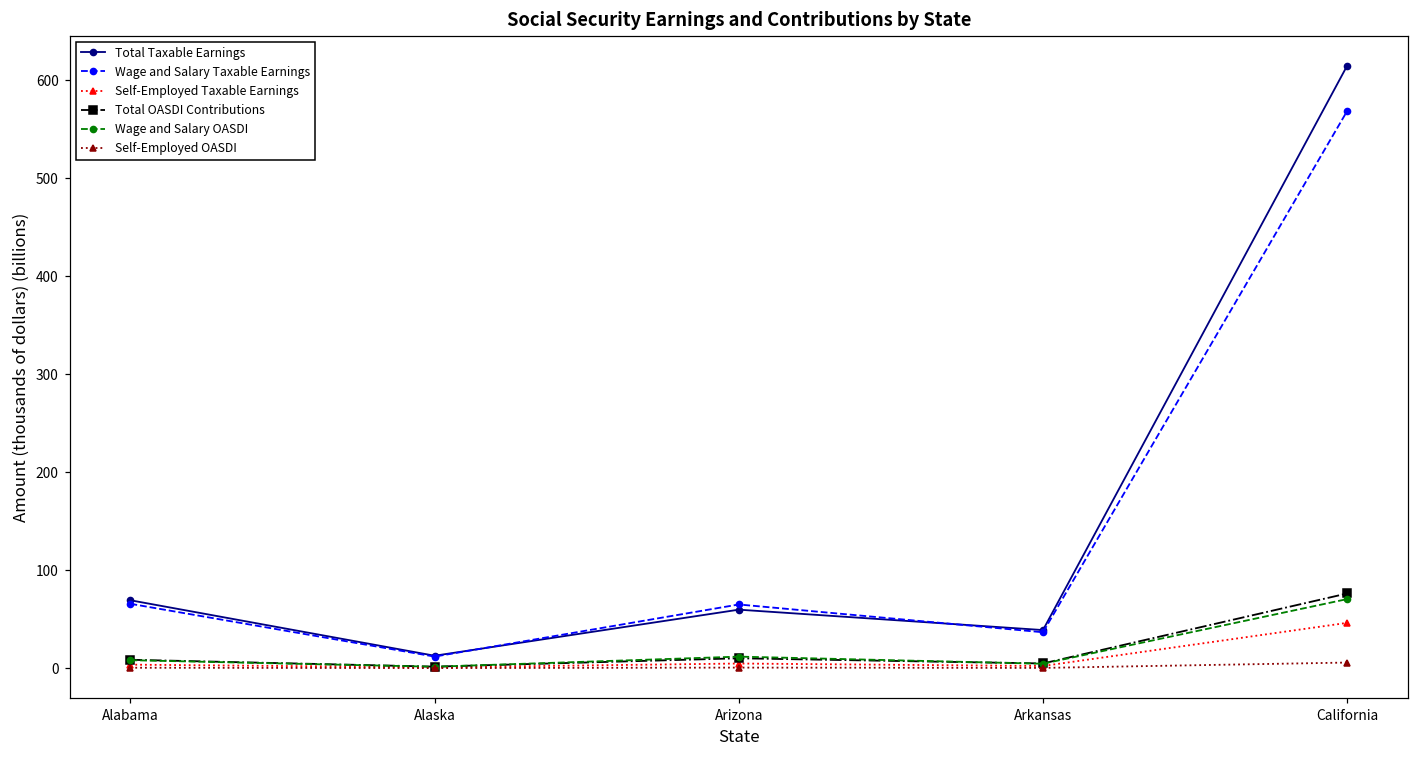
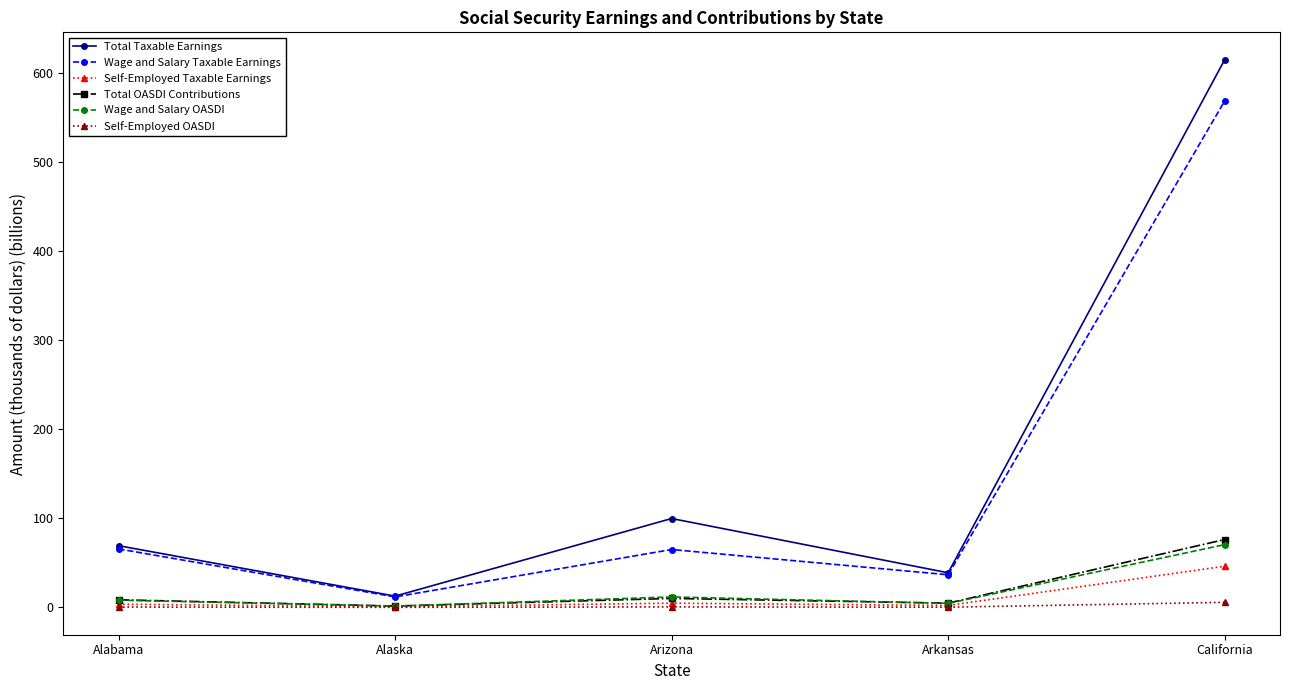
  {
    "Total Taxable Earnings": {
      "Alabama": 70,
-     "Arizona": 60,
+     "Arizona": 100,
      "California": 610
    },
    "Wage and Salary Taxable Earnings": {
      "Alabama": 70,
      "Arizona": 70,
      "California": 570
    },
    "Self-Employed Taxable Earnings": {
      "Alabama": 0,
      "Arizona": 0,
      "California": 50
    },
    "Total OASDI Contributions": {
      "California": 80
    },
    "Wage and Salary OASDI": {
      "California": 70
    },
    "Self-Employed OASDI": {
      "Alabama": 0,
      "Arizona": 0,
      "California": 10
    }
  }
